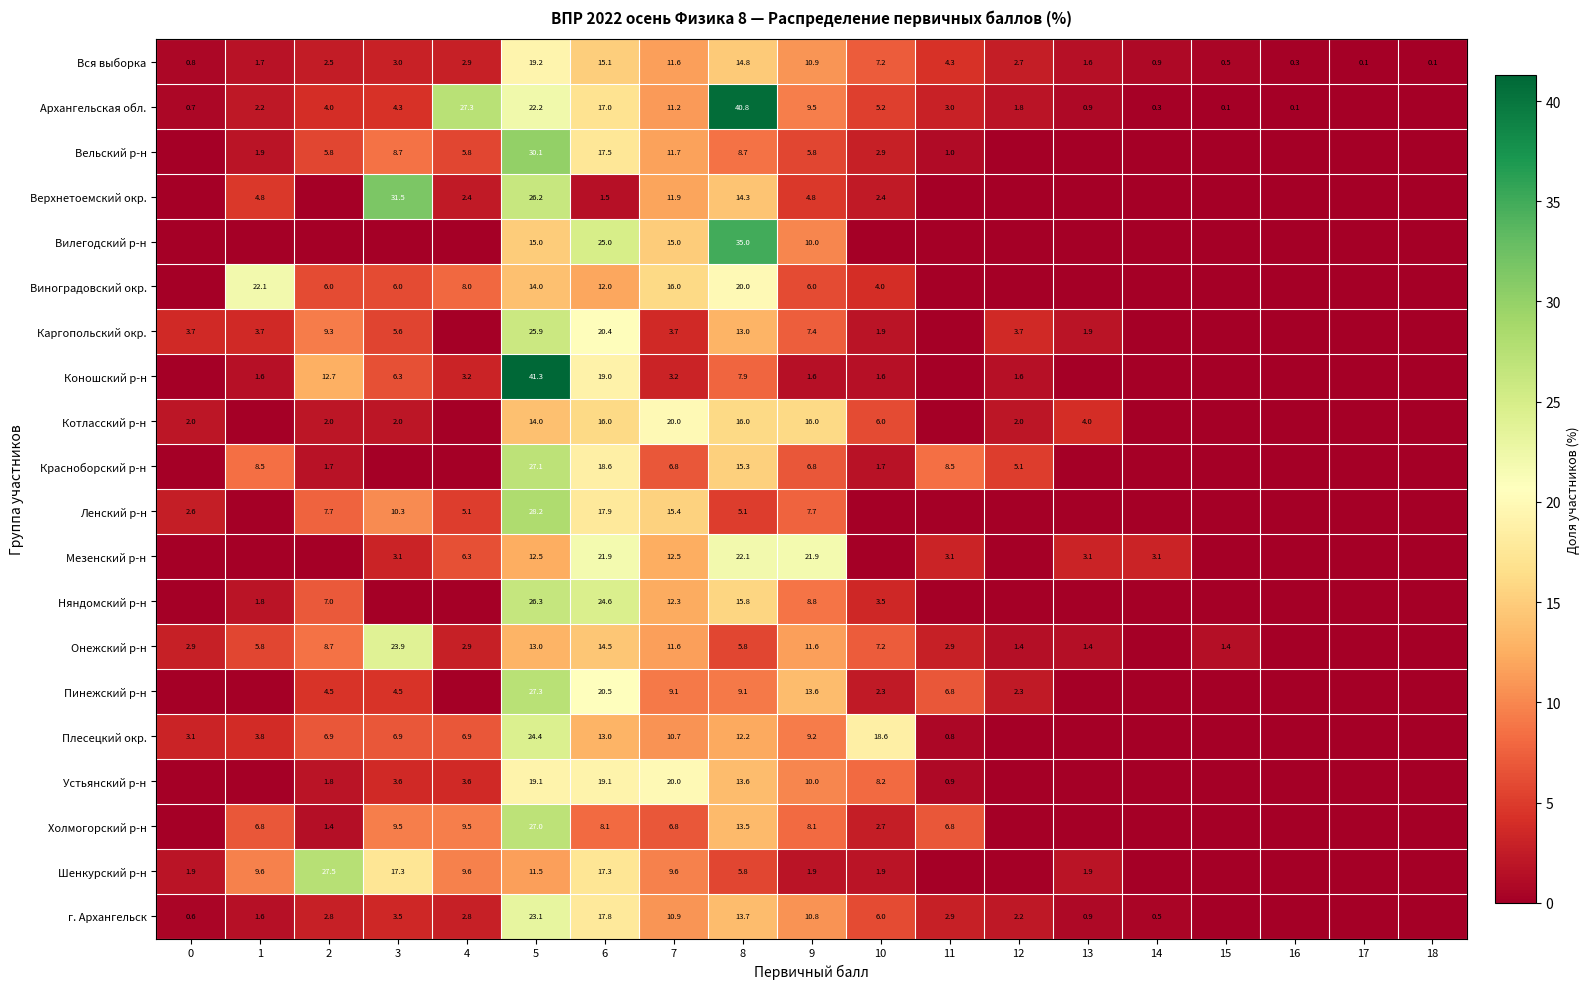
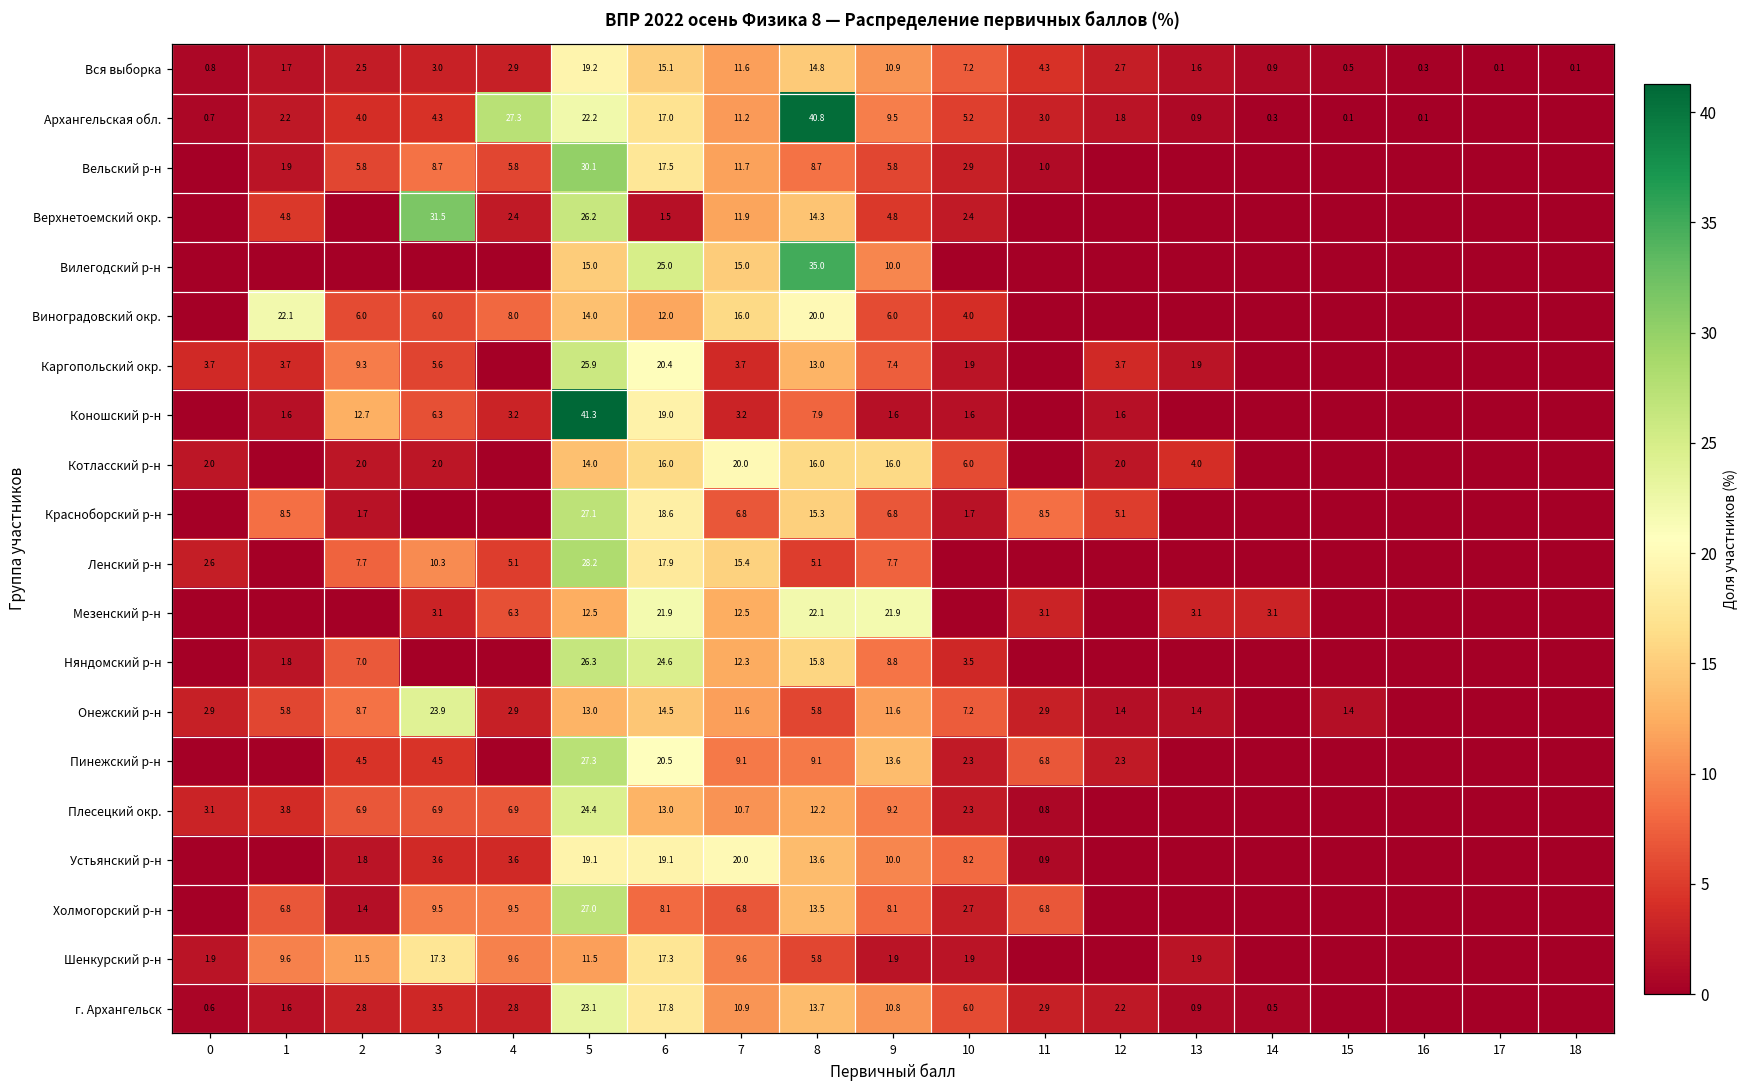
  {
    "Плесецкий окр.": {
      "0": 3.1,
      "1": 3.8,
      "2": 6.9,
      "3": 6.9,
      "4": 6.9,
      "5": 24.4,
      "6": 13.0,
      "7": 10.7,
      "8": 12.2,
      "9": 9.2,
-     "10": 18.6,
+     "10": 2.3,
      "11": 0.8
    },
    "Шенкурский р-н": {
      "0": 1.9,
      "1": 9.6,
-     "2": 27.5,
+     "2": 11.5,
      "3": 17.3,
      "4": 9.6,
      "5": 11.5,
      "6": 17.3,
      "7": 9.6,
      "8": 5.8,
      "9": 1.9,
      "10": 1.9,
      "13": 1.9
    }
  }
